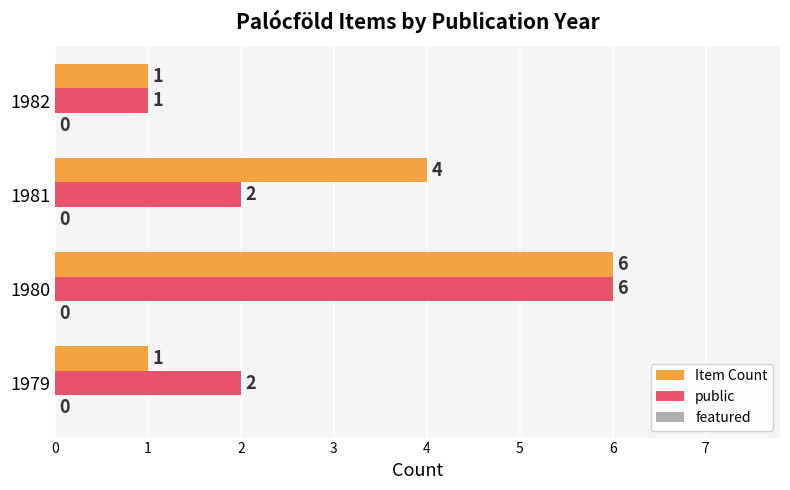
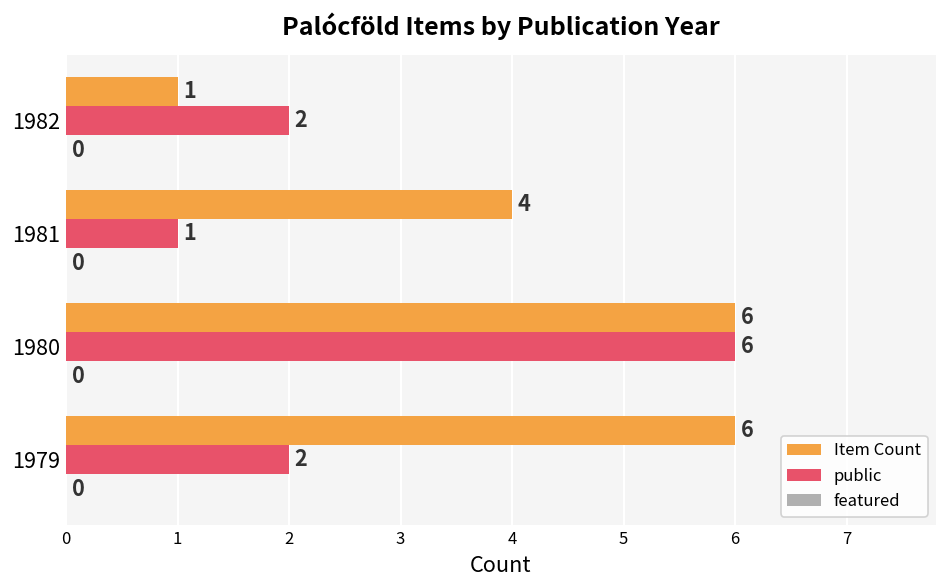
  {
    "Item Count": {
      "1982": 1,
      "1981": 4,
      "1980": 6,
-     "1979": 1
+     "1979": 6
    },
    "public": {
-     "1982": 1,
-     "1981": 2,
+     "1982": 2,
+     "1981": 1,
      "1980": 6,
      "1979": 2
    },
    "featured": {
      "1982": 0,
      "1981": 0,
      "1980": 0,
      "1979": 0
    }
  }
